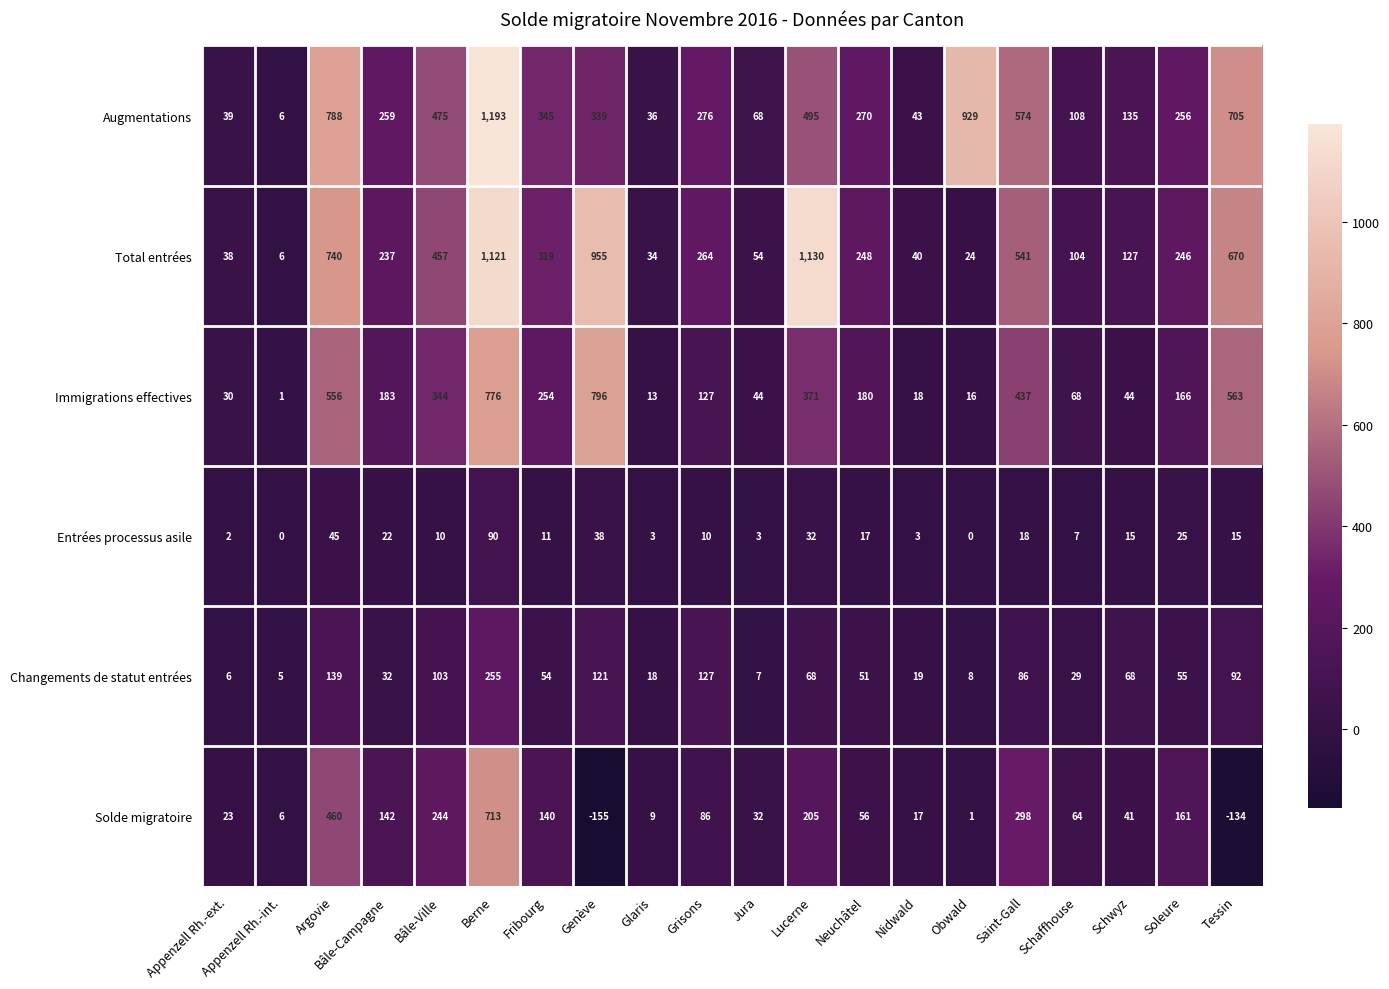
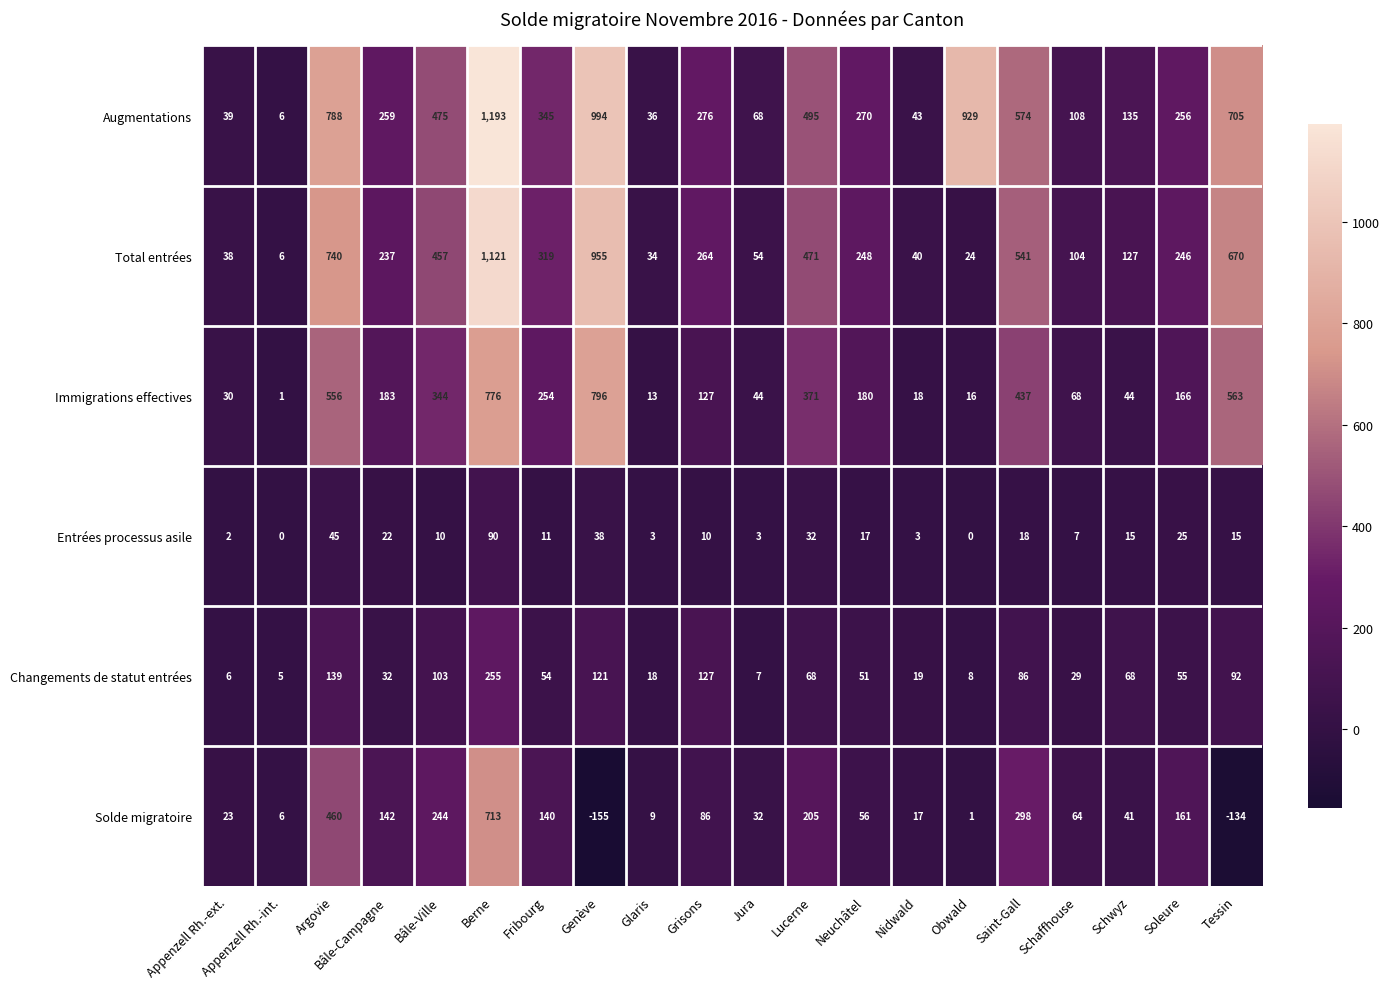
  {
    "Augmentations": {
      "Appenzell Rh.-ext.": "39",
      "Appenzell Rh.-int.": "6",
      "Argovie": "788",
      "Bâle-Campagne": "259",
      "Bâle-Ville": "475",
      "Berne": "1,193",
      "Fribourg": "345",
-     "Genève": "339",
+     "Genève": "994",
      "Glaris": "36",
      "Grisons": "276",
      "Jura": "68",
      "Lucerne": "495",
      "Neuchâtel": "270",
      "Nidwald": "43",
      "Obwald": "929",
      "Saint-Gall": "574",
      "Schaffhouse": "108",
      "Schwyz": "135",
      "Soleure": "256",
      "Tessin": "705"
    },
    "Total entrées": {
      "Appenzell Rh.-ext.": "38",
      "Appenzell Rh.-int.": "6",
      "Argovie": "740",
      "Bâle-Campagne": "237",
      "Bâle-Ville": "457",
      "Berne": "1,121",
      "Fribourg": "319",
      "Genève": "955",
      "Glaris": "34",
      "Grisons": "264",
      "Jura": "54",
-     "Lucerne": "1,130",
+     "Lucerne": "471",
      "Neuchâtel": "248",
      "Nidwald": "40",
      "Obwald": "24",
      "Saint-Gall": "541",
      "Schaffhouse": "104",
      "Schwyz": "127",
      "Soleure": "246",
      "Tessin": "670"
    },
    "Immigrations effectives": {
      "Appenzell Rh.-ext.": "30",
      "Appenzell Rh.-int.": "1",
      "Argovie": "556",
      "Bâle-Campagne": "183",
      "Bâle-Ville": "344",
      "Berne": "776",
      "Fribourg": "254",
      "Genève": "796",
      "Glaris": "13",
      "Grisons": "127",
      "Jura": "44",
      "Lucerne": "371",
      "Neuchâtel": "180",
      "Nidwald": "18",
      "Obwald": "16",
      "Saint-Gall": "437",
      "Schaffhouse": "68",
      "Schwyz": "44",
      "Soleure": "166",
      "Tessin": "563"
    },
    "Entrées processus asile": {
      "Appenzell Rh.-ext.": "2",
      "Appenzell Rh.-int.": "0",
      "Argovie": "45",
      "Bâle-Campagne": "22",
      "Bâle-Ville": "10",
      "Berne": "90",
      "Fribourg": "11",
      "Genève": "38",
      "Glaris": "3",
      "Grisons": "10",
      "Jura": "3",
      "Lucerne": "32",
      "Neuchâtel": "17",
      "Nidwald": "3",
      "Obwald": "0",
      "Saint-Gall": "18",
      "Schaffhouse": "7",
      "Schwyz": "15",
      "Soleure": "25",
      "Tessin": "15"
    },
    "Changements de statut entrées": {
      "Appenzell Rh.-ext.": "6",
      "Appenzell Rh.-int.": "5",
      "Argovie": "139",
      "Bâle-Campagne": "32",
      "Bâle-Ville": "103",
      "Berne": "255",
      "Fribourg": "54",
      "Genève": "121",
      "Glaris": "18",
      "Grisons": "127",
      "Jura": "7",
      "Lucerne": "68",
      "Neuchâtel": "51",
      "Nidwald": "19",
      "Obwald": "8",
      "Saint-Gall": "86",
      "Schaffhouse": "29",
      "Schwyz": "68",
      "Soleure": "55",
      "Tessin": "92"
    },
    "Solde migratoire": {
      "Appenzell Rh.-ext.": "23",
      "Appenzell Rh.-int.": "6",
      "Argovie": "460",
      "Bâle-Campagne": "142",
      "Bâle-Ville": "244",
      "Berne": "713",
      "Fribourg": "140",
      "Genève": "-155",
      "Glaris": "9",
      "Grisons": "86",
      "Jura": "32",
      "Lucerne": "205",
      "Neuchâtel": "56",
      "Nidwald": "17",
      "Obwald": "1",
      "Saint-Gall": "298",
      "Schaffhouse": "64",
      "Schwyz": "41",
      "Soleure": "161",
      "Tessin": "-134"
    }
  }
